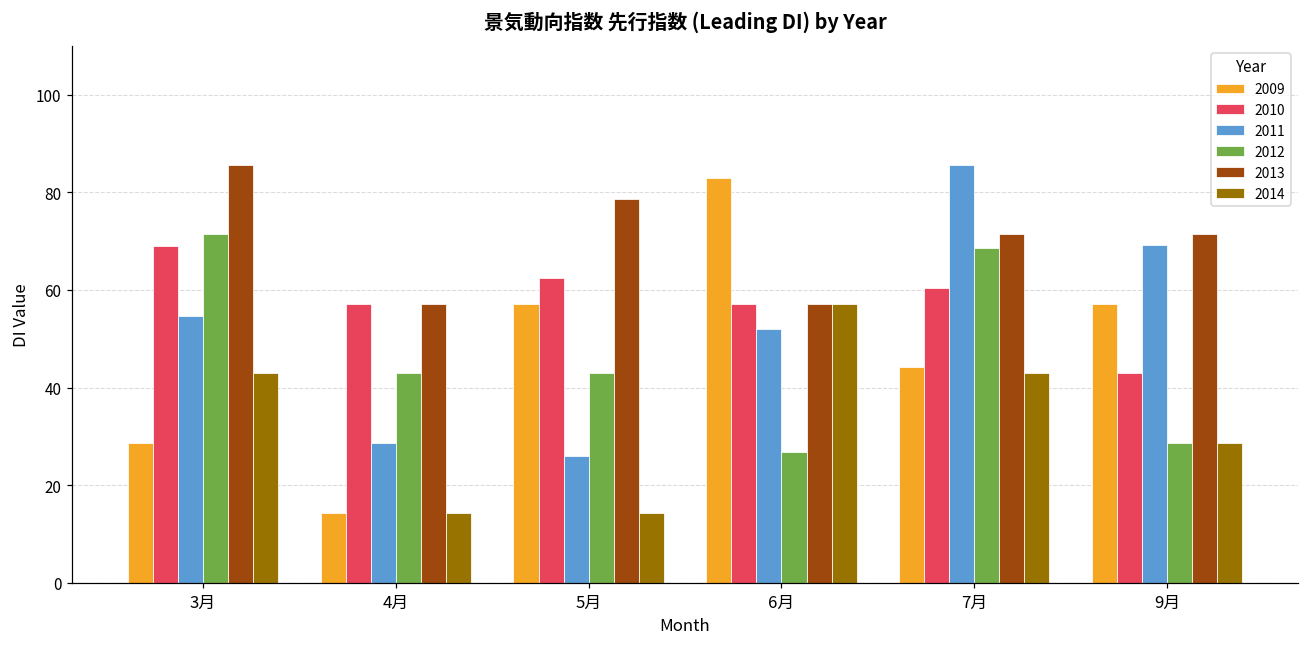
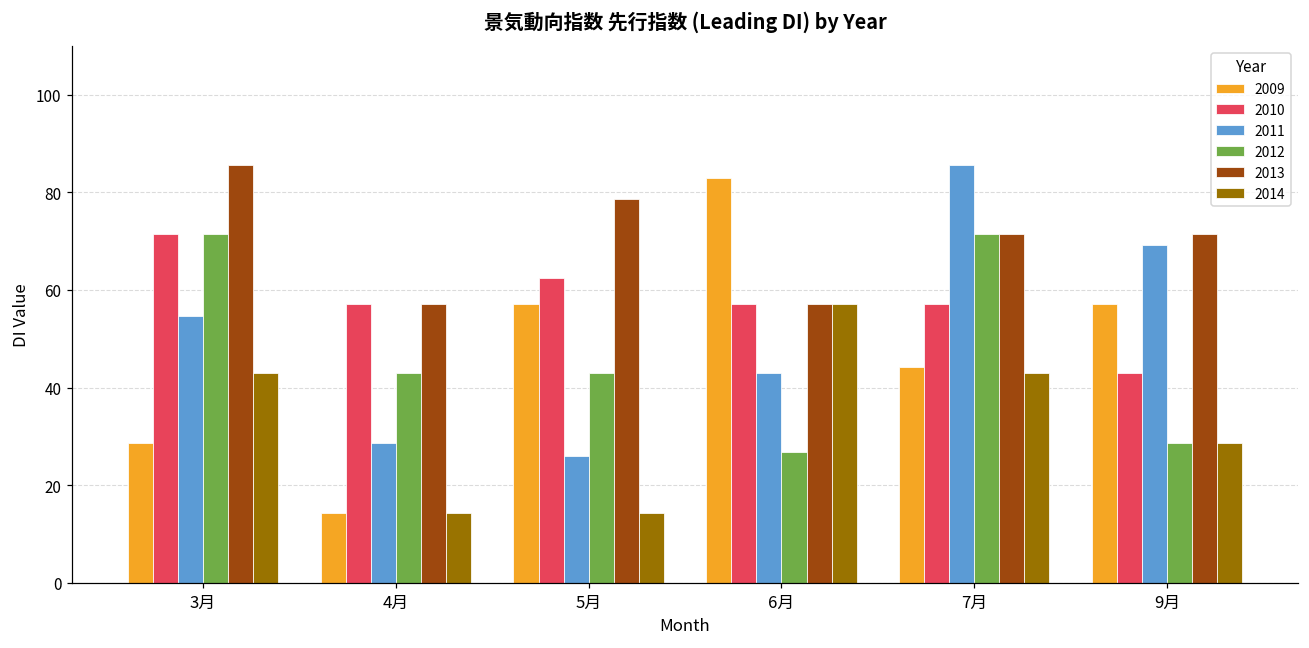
  {
    "2009": {
      "3月": 29,
      "4月": 14,
      "5月": 57,
      "6月": 83,
      "7月": 44,
      "9月": 57
    },
    "2010": {
-     "3月": 69,
+     "3月": 71,
      "4月": 57,
      "5月": 63,
      "6月": 57,
-     "7月": 61,
+     "7月": 57,
      "9月": 43
    },
    "2011": {
      "3月": 55,
      "4月": 29,
      "5月": 26,
-     "6月": 52,
+     "6月": 43,
      "7月": 86,
      "9月": 69
    },
    "2012": {
      "3月": 71,
      "4月": 43,
      "5月": 43,
      "6月": 27,
-     "7月": 69,
+     "7月": 71,
      "9月": 29
    }
  }
